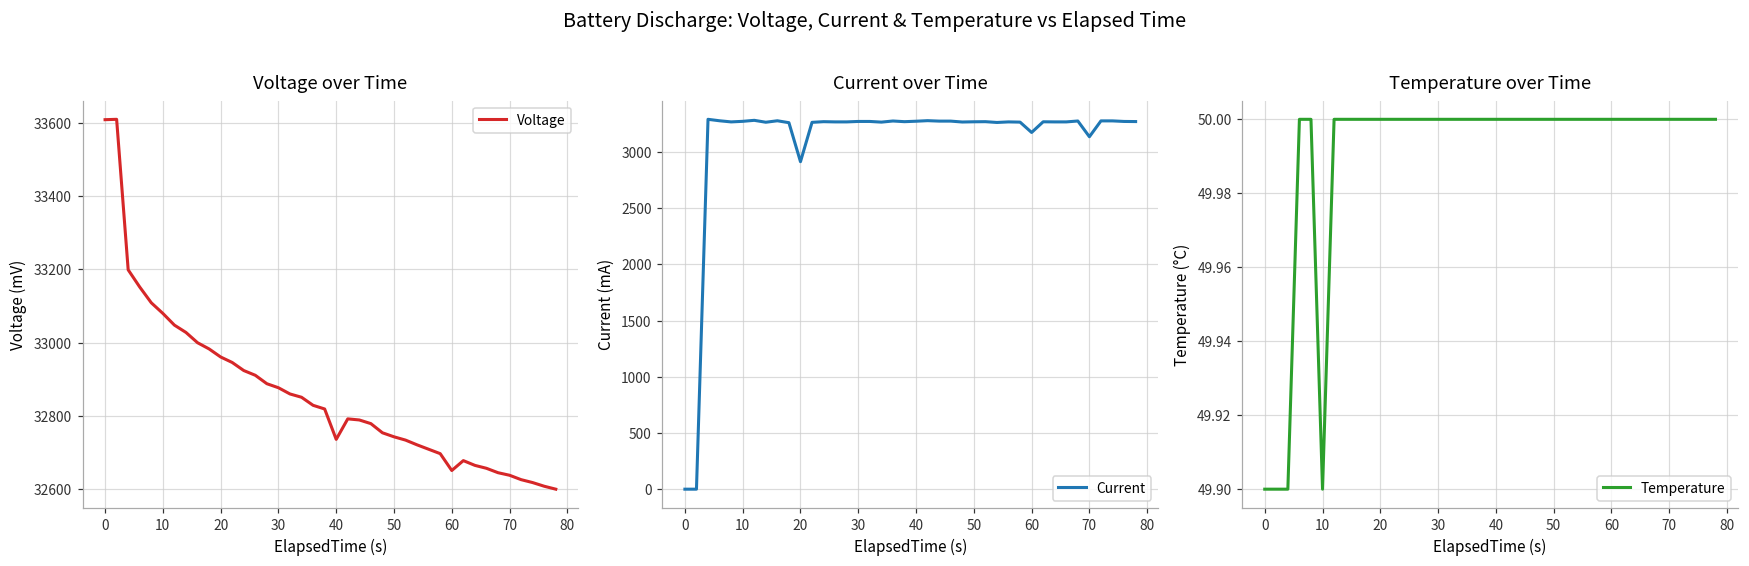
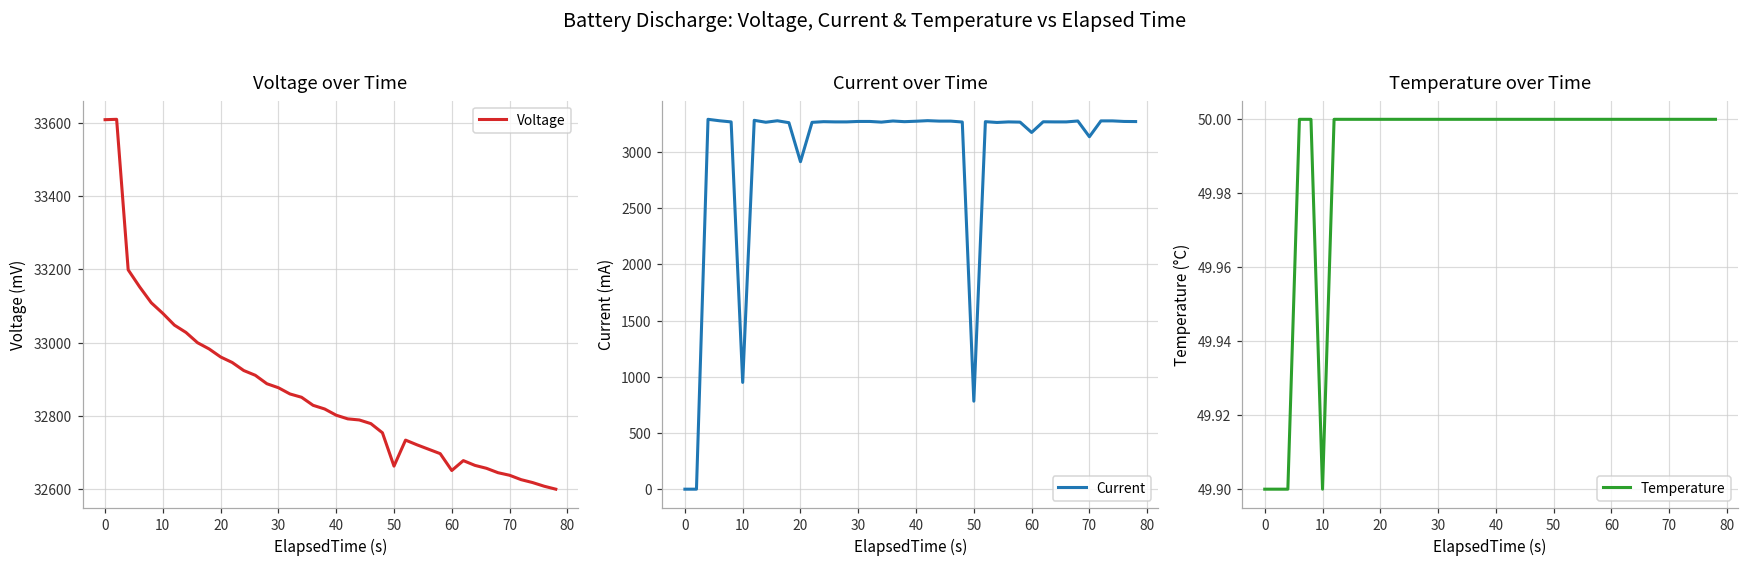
  {
    "Voltage over Time": {
      "0": 33610,
      "10": 33080,
      "20": 32960,
      "30": 32880,
-     "40": 32740,
-     "50": 32740,
+     "40": 32800,
+     "50": 32660,
      "60": 32650,
      "70": 32640
    },
    "Current over Time": {
      "0": 0,
-     "10": 3270,
+     "10": 950,
      "20": 2910,
      "30": 3270,
      "40": 3270,
-     "50": 3270,
+     "50": 780,
      "60": 3170,
      "70": 3140
    },
    "Temperature over Time": {
      "0": 49.900,
      "10": 49.900,
      "20": 50.000,
      "30": 50.000,
      "40": 50.000,
      "50": 50.000,
      "60": 50.000,
      "70": 50.000
    }
  }
